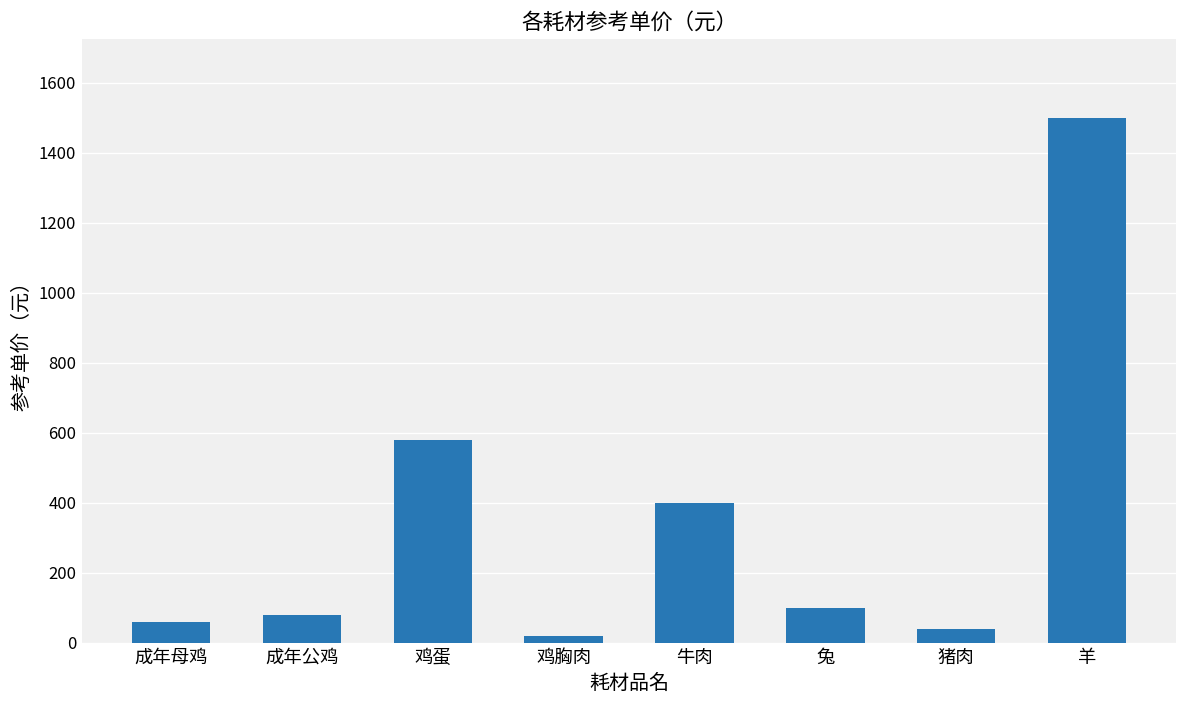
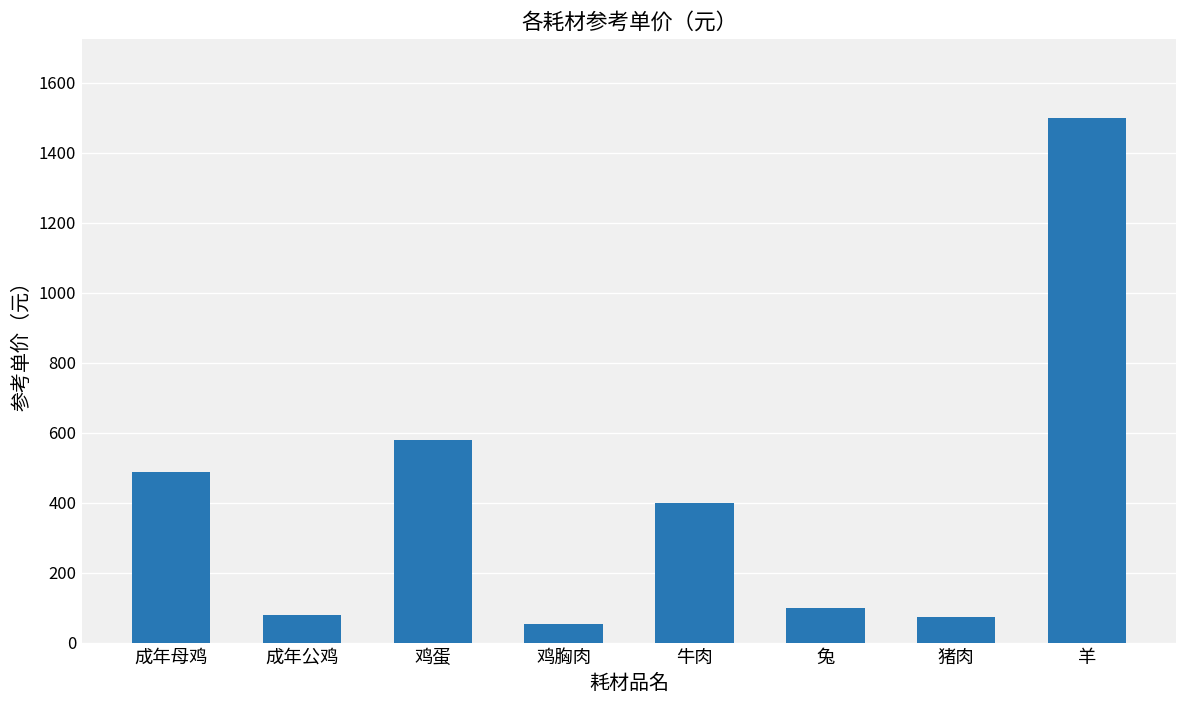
  {
-   "成年母鸡": 60,
+   "成年母鸡": 490,
    "成年公鸡": 80,
    "鸡蛋": 580,
-   "鸡胸肉": 20,
+   "鸡胸肉": 50,
    "牛肉": 400,
    "兔": 100,
-   "猪肉": 40,
+   "猪肉": 70,
    "羊": 1500
  }
